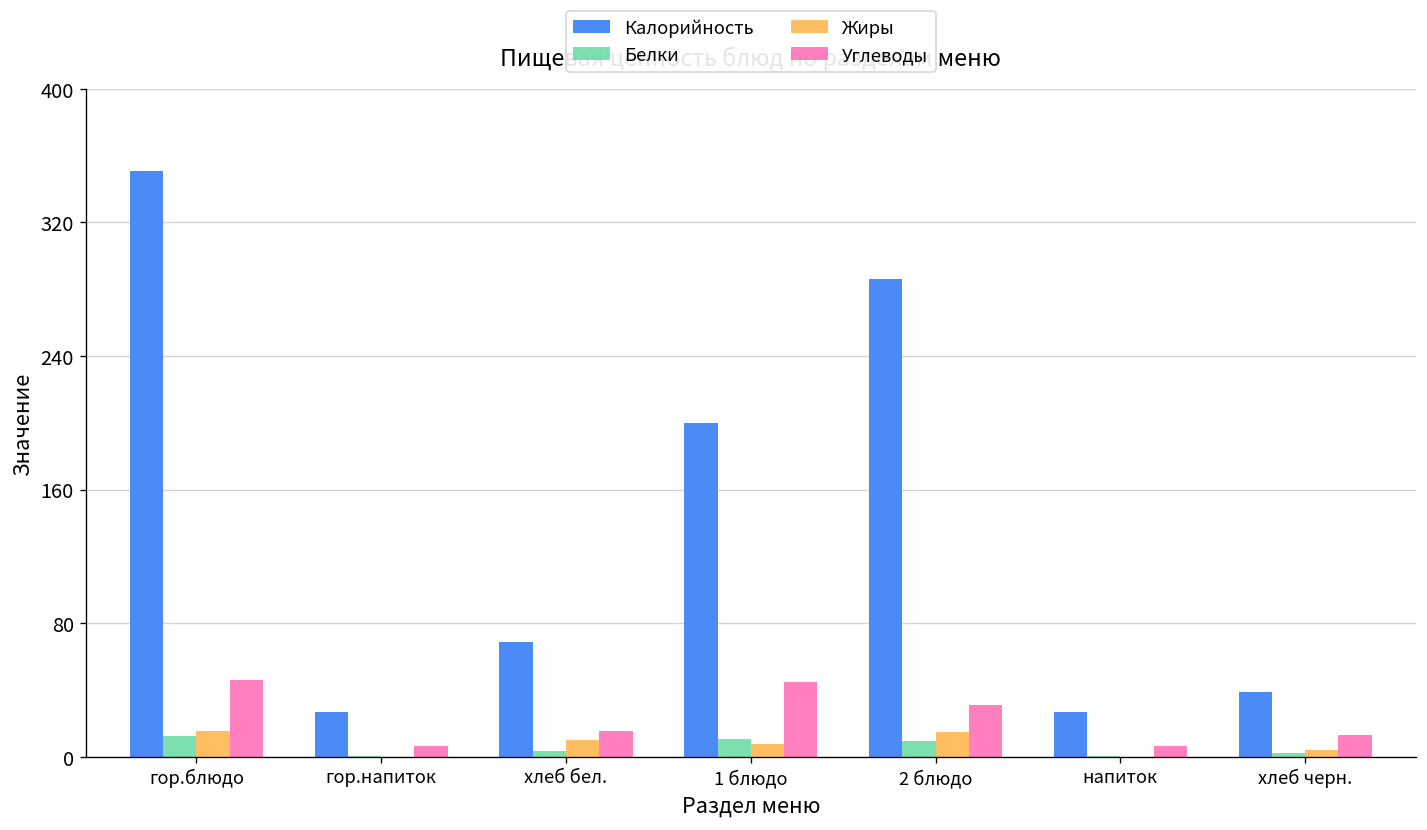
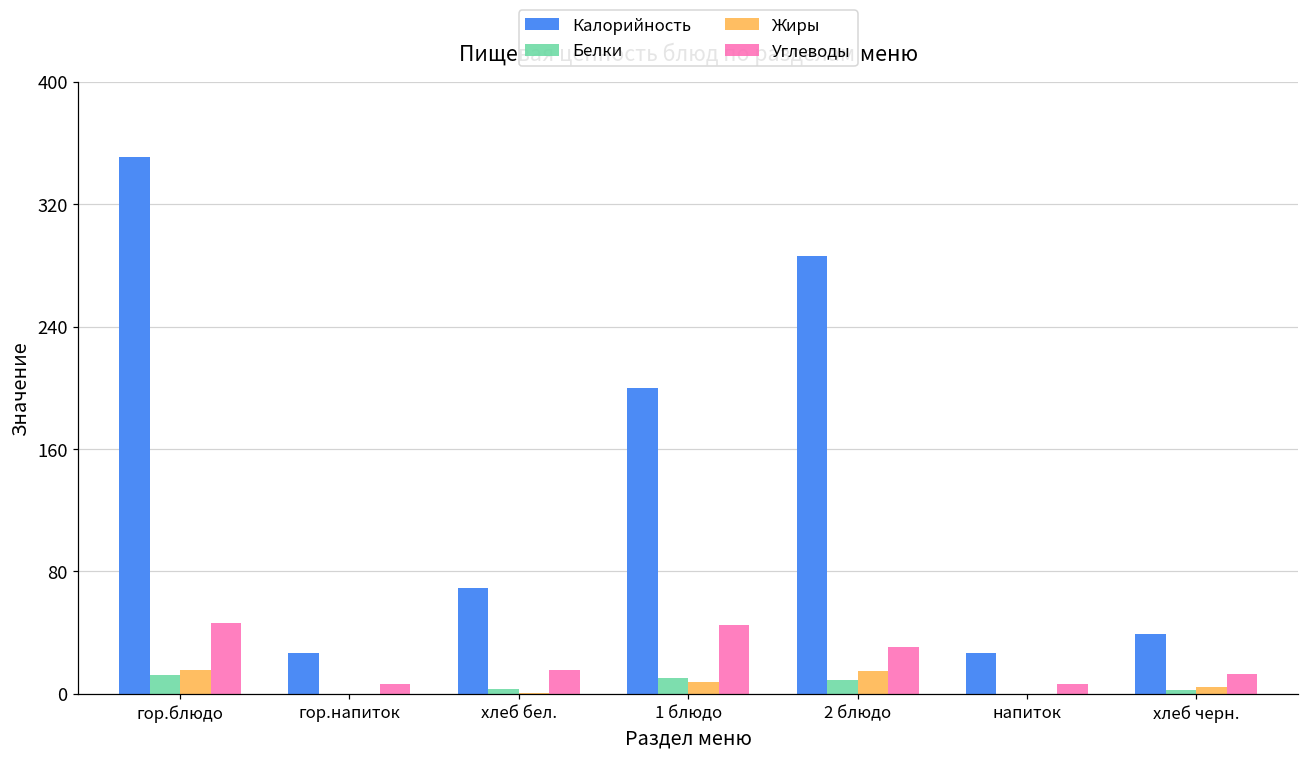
  {
    "Калорийность": {
      "гор.блюдо": 351,
      "гор.напиток": 27,
      "хлеб бел.": 69,
      "1 блюдо": 200,
      "2 блюдо": 286,
      "напиток": 27,
      "хлеб черн.": 39
    },
    "Белки": {
      "гор.блюдо": 12,
      "хлеб бел.": 3,
      "1 блюдо": 11,
      "2 блюдо": 9,
      "хлеб черн.": 2
    },
    "Жиры": {
      "гор.блюдо": 15,
      "гор.напиток": 0,
-     "хлеб бел.": 10,
+     "хлеб бел.": 0,
      "1 блюдо": 8,
      "2 блюдо": 15,
      "напиток": 0,
      "хлеб черн.": 4
    },
    "Углеводы": {
      "гор.блюдо": 46,
      "гор.напиток": 7,
      "хлеб бел.": 15,
      "1 блюдо": 45,
      "2 блюдо": 31,
      "напиток": 7,
      "хлеб черн.": 13
    }
  }
